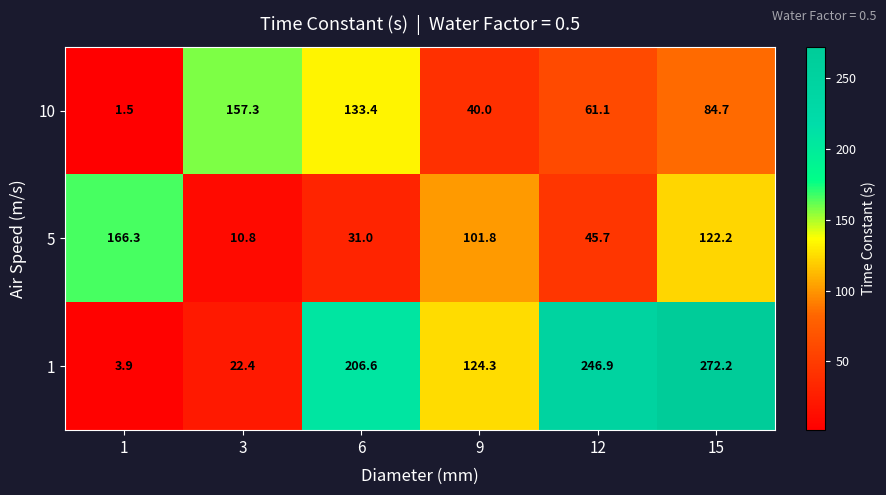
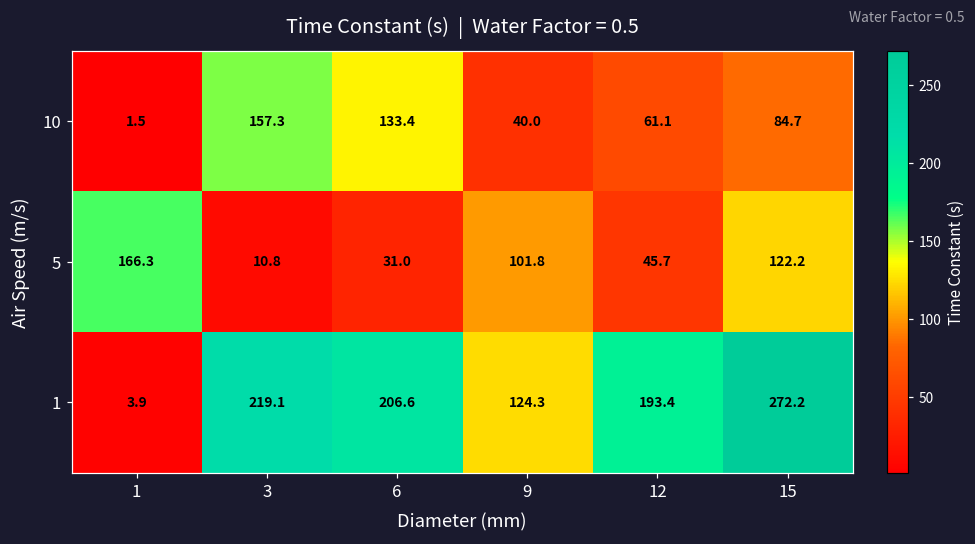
  {
    "10": {
      "1": 1.5,
      "3": 157.3,
      "6": 133.4,
      "9": 40.0,
      "12": 61.1,
      "15": 84.7
    },
    "5": {
      "1": 166.3,
      "3": 10.8,
      "6": 31.0,
      "9": 101.8,
      "12": 45.7,
      "15": 122.2
    },
    "1": {
      "1": 3.9,
-     "3": 22.4,
+     "3": 219.1,
      "6": 206.6,
      "9": 124.3,
-     "12": 246.9,
+     "12": 193.4,
      "15": 272.2
    }
  }
